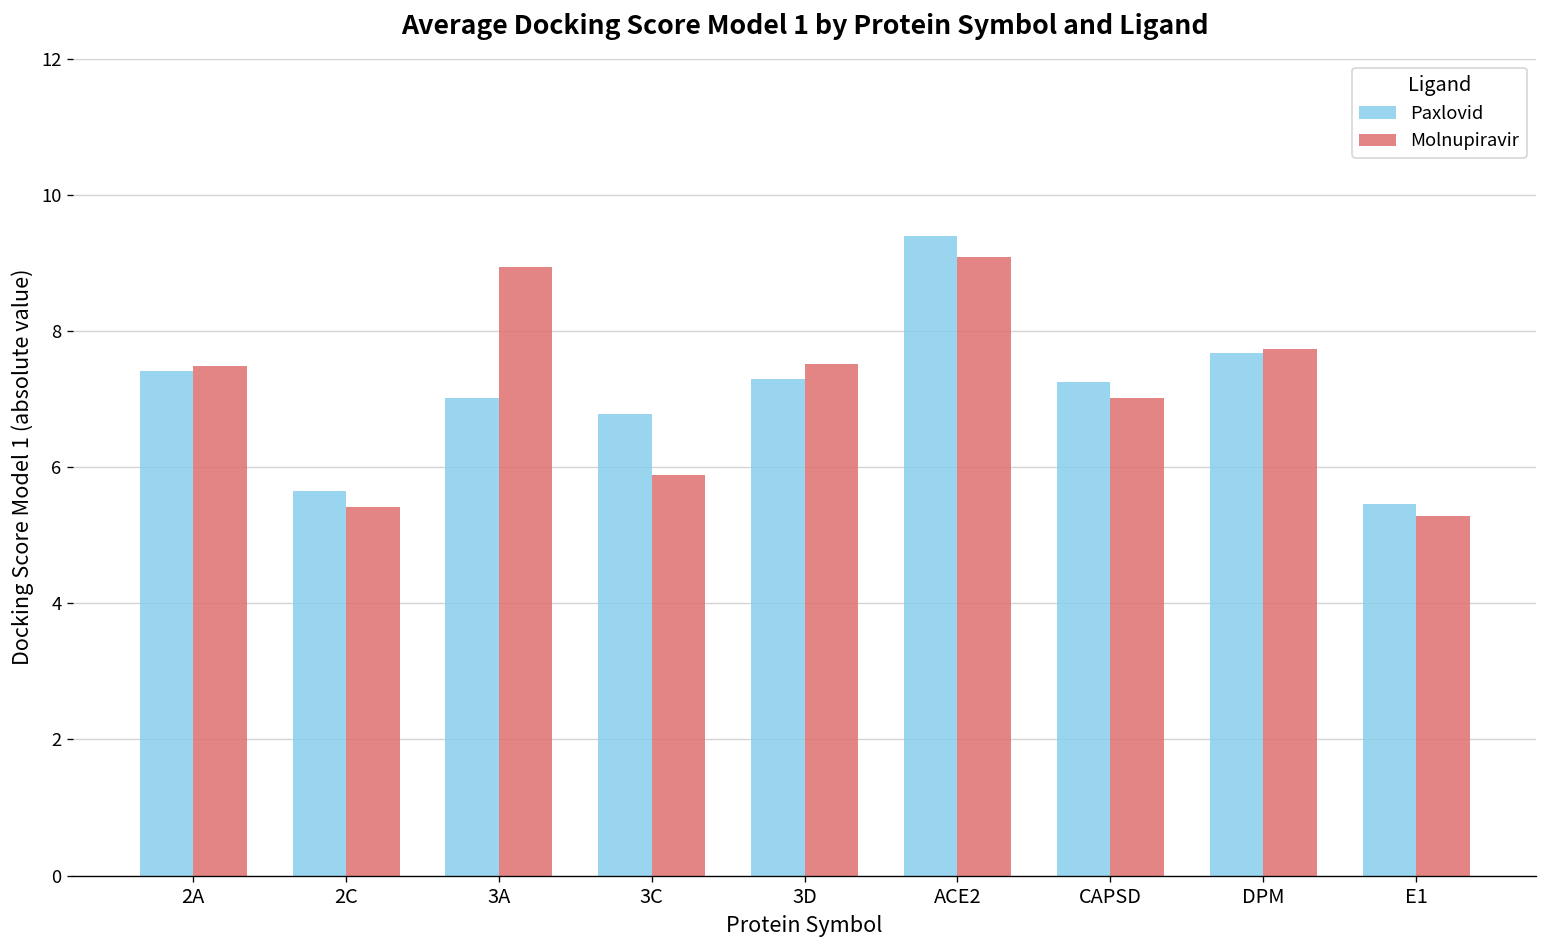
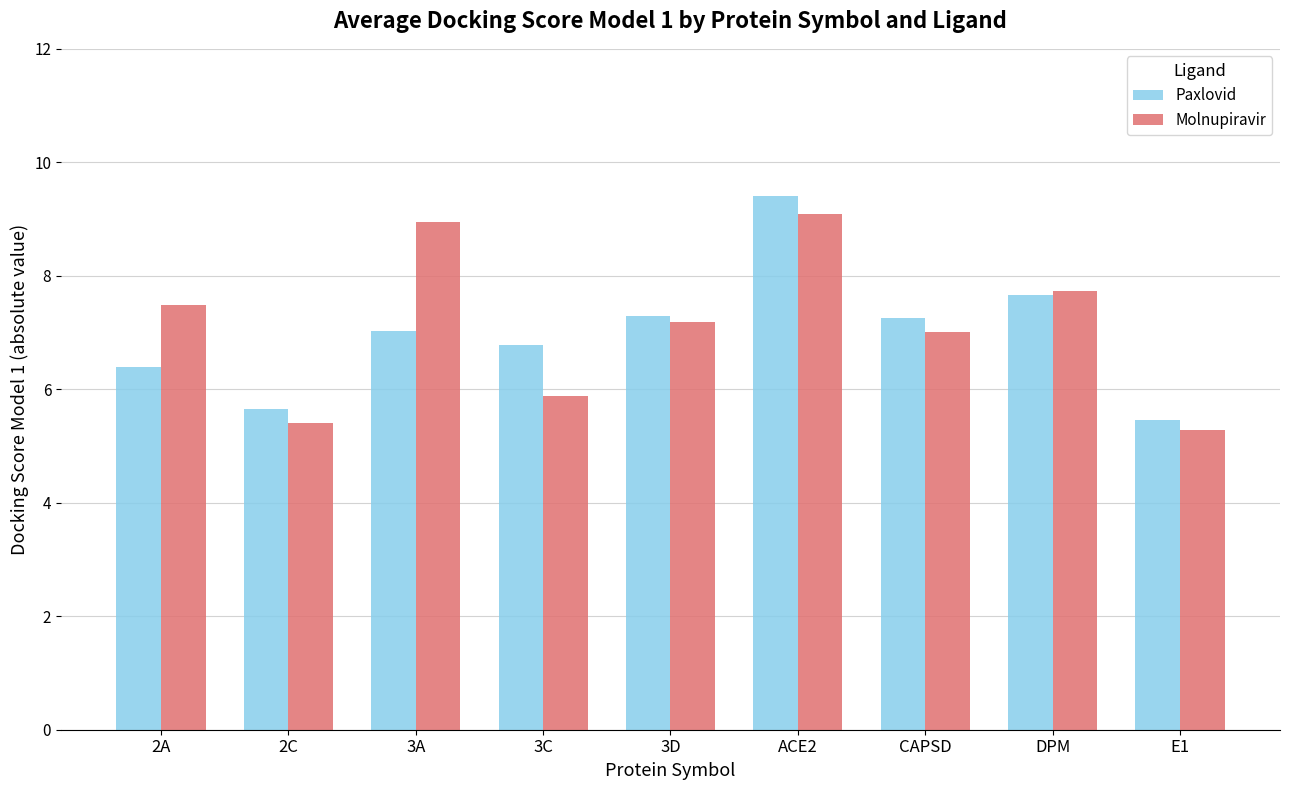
  {
    "Paxlovid": {
-     "2A": 7.4,
+     "2A": 6.4,
      "2C": 5.7,
      "3A": 7.0,
      "3C": 6.8,
      "3D": 7.3,
      "ACE2": 9.4,
      "CAPSD": 7.3,
      "DPM": 7.7,
      "E1": 5.5
    },
    "Molnupiravir": {
      "2A": 7.5,
      "2C": 5.4,
      "3A": 8.9,
      "3C": 5.9,
-     "3D": 7.5,
+     "3D": 7.2,
      "ACE2": 9.1,
      "CAPSD": 7.0,
      "DPM": 7.7,
      "E1": 5.3
    }
  }
